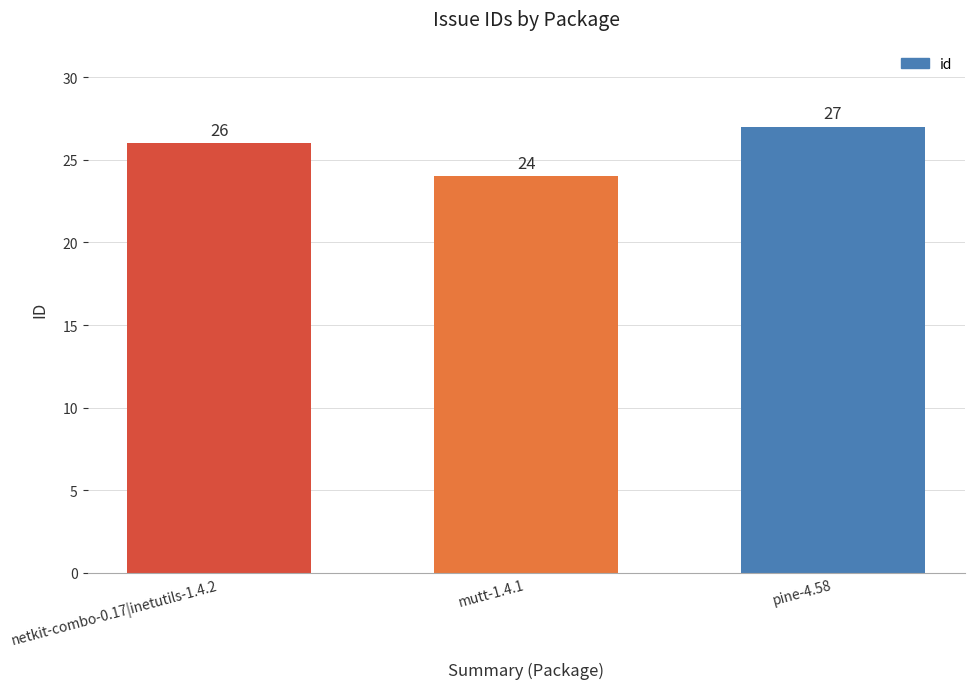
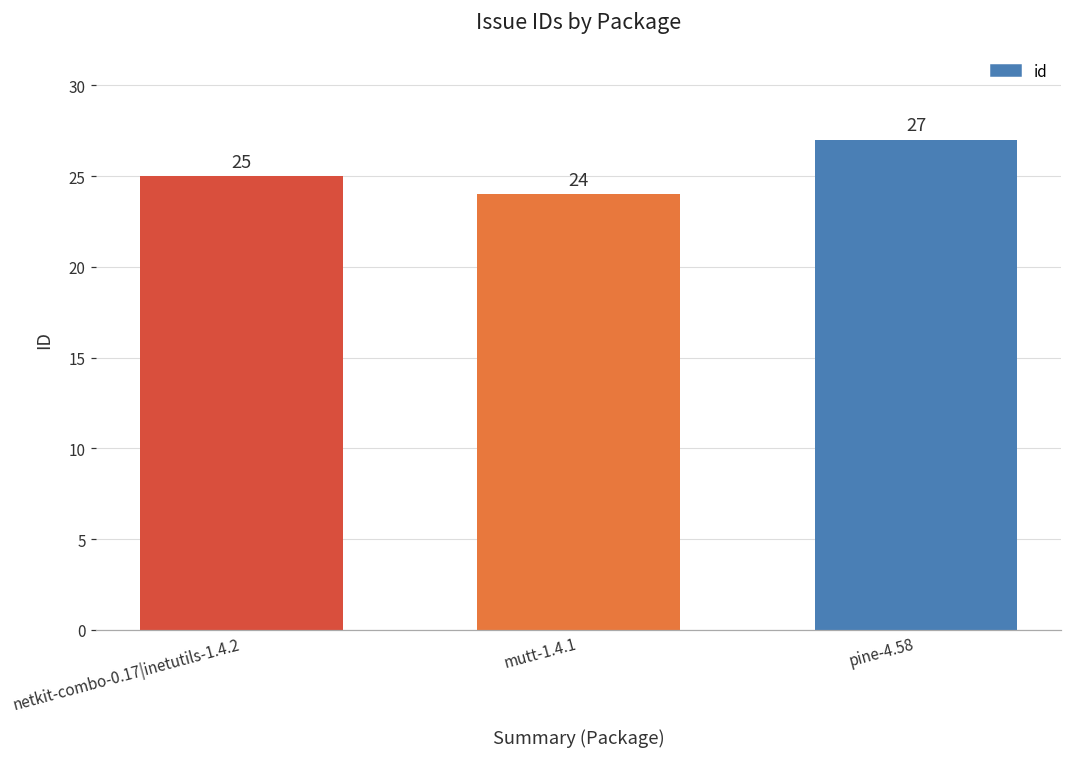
  {
-   "netkit-combo-0.17|inetutils-1.4.2": 26,
+   "netkit-combo-0.17|inetutils-1.4.2": 25,
    "mutt-1.4.1": 24,
    "pine-4.58": 27
  }
